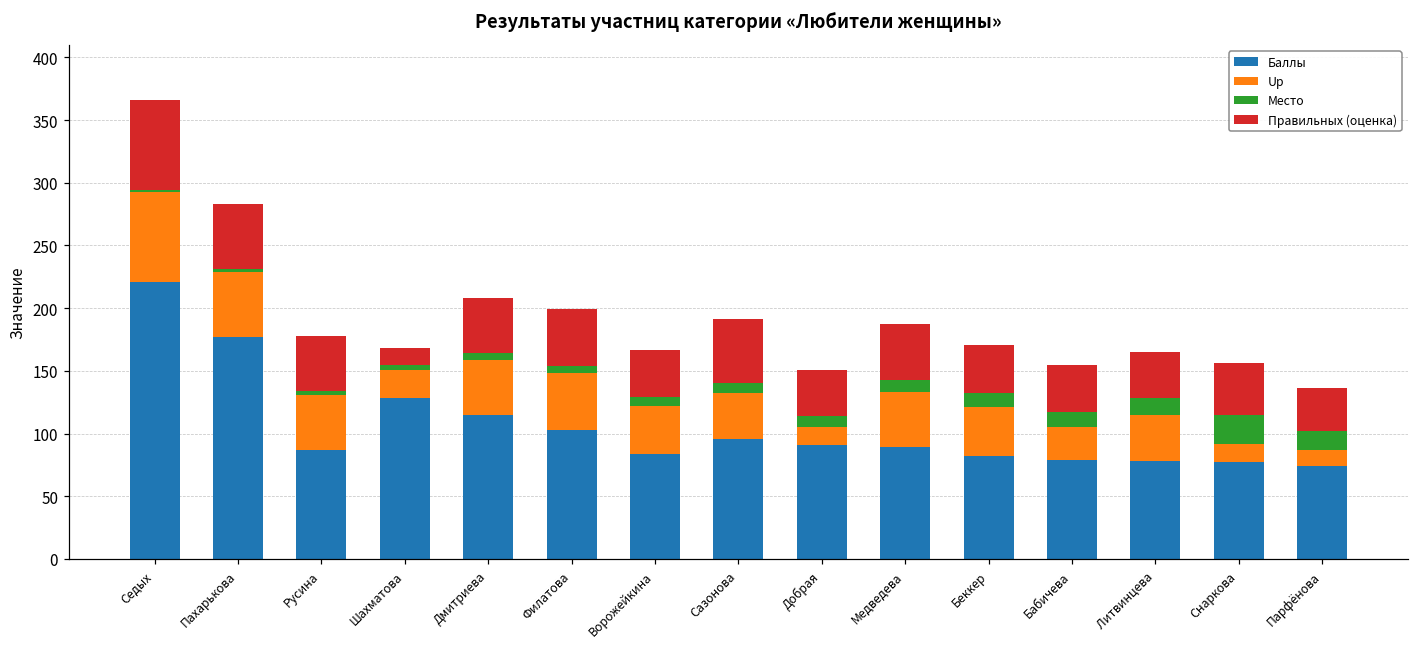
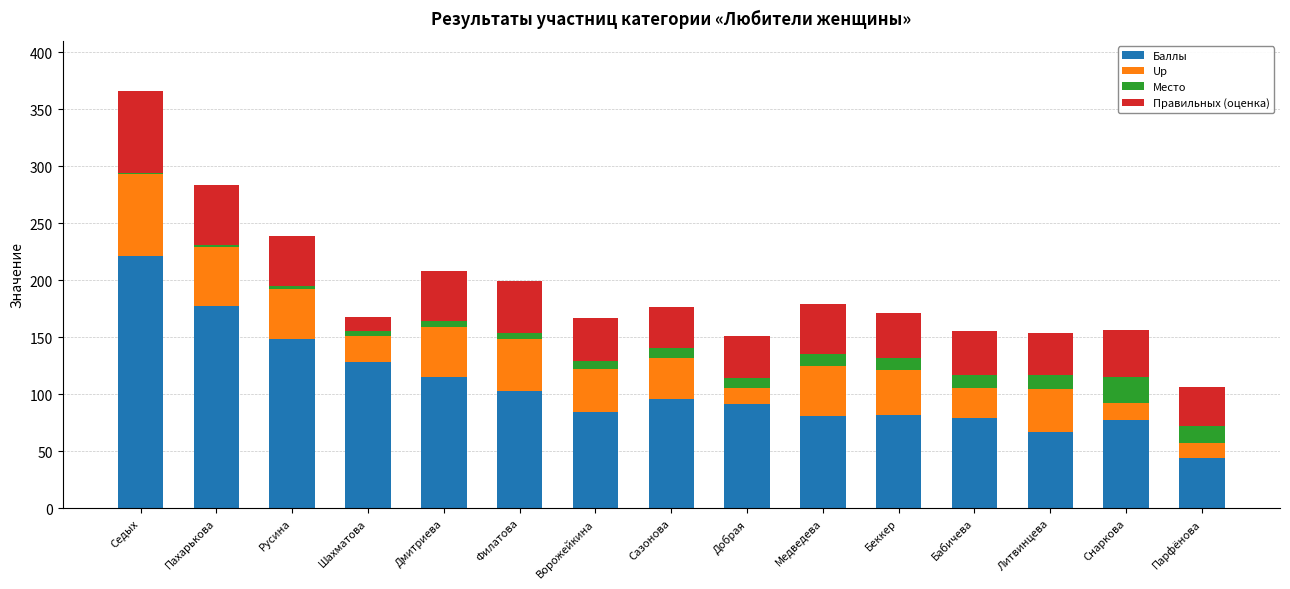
  {
    "Баллы": {
      "Седых": 221,
      "Пахарькова": 177,
-     "Русина": 87,
+     "Русина": 148,
      "Шахматова": 128,
      "Дмитриева": 115,
      "Филатова": 103,
      "Ворожейкина": 84,
      "Сазонова": 96,
      "Добрая": 91,
-     "Медведева": 89,
+     "Медведева": 81,
      "Беккер": 82,
      "Бабичева": 79,
-     "Литвинцева": 78,
+     "Литвинцева": 67,
      "Снаркова": 77,
-     "Парфëнова": 74
+     "Парфëнова": 44
    },
    "Up": {
      "Седых": 72,
      "Пахарькова": 52,
      "Русина": 44,
      "Шахматова": 23,
      "Дмитриева": 44,
      "Филатова": 45,
      "Ворожейкина": 38,
      "Сазонова": 36,
      "Добрая": 14,
      "Медведева": 44,
      "Беккер": 39,
      "Бабичева": 26,
      "Литвинцева": 37,
      "Снаркова": 15,
      "Парфëнова": 13
    },
    "Место": {
      "Русина": 3,
      "Шахматова": 4,
      "Дмитриева": 5,
      "Филатова": 6,
      "Ворожейкина": 7,
      "Сазонова": 8,
      "Добрая": 9,
      "Медведева": 10,
      "Беккер": 11,
      "Бабичева": 12,
      "Литвинцева": 13,
      "Снаркова": 23,
      "Парфëнова": 15
    },
    "Правильных (оценка)": {
      "Седых": 72,
      "Пахарькова": 52,
      "Русина": 44,
      "Шахматова": 13,
      "Дмитриева": 44,
      "Филатова": 45,
      "Ворожейкина": 38,
-     "Сазонова": 51,
+     "Сазонова": 36,
      "Добрая": 37,
      "Медведева": 44,
      "Беккер": 39,
      "Бабичева": 38,
      "Литвинцева": 37,
      "Снаркова": 41,
      "Парфëнова": 34
    }
  }
